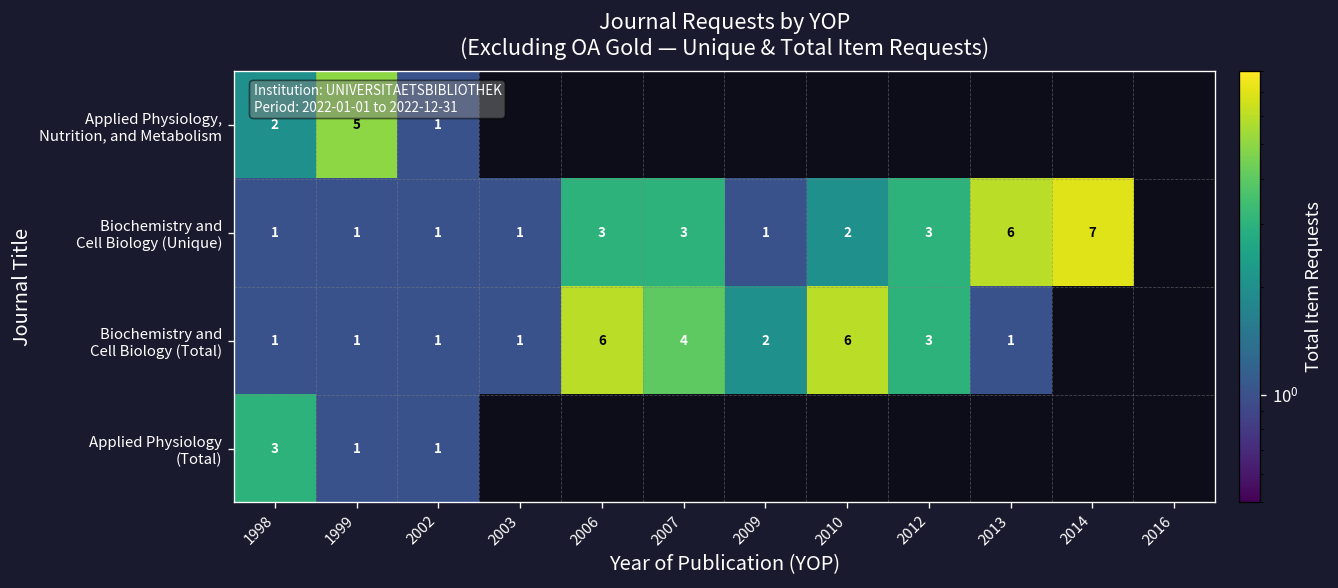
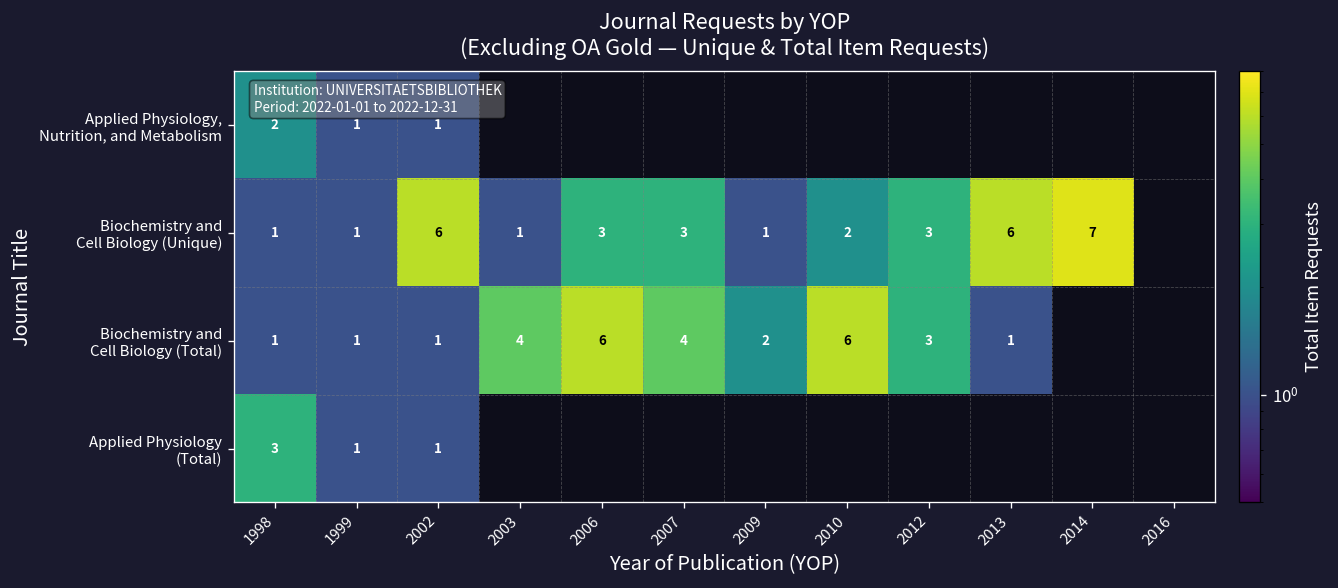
  {
    "Applied Physiology, Nutrition, and Metabolism": {
      "1998": 2,
-     "1999": 5,
+     "1999": 1,
      "2002": 1
    },
    "Biochemistry and Cell Biology (Unique)": {
      "1998": 1,
      "1999": 1,
-     "2002": 1,
+     "2002": 6,
      "2003": 1,
      "2006": 3,
      "2007": 3,
      "2009": 1,
      "2010": 2,
      "2012": 3,
      "2013": 6,
      "2014": 7
    },
    "Biochemistry and Cell Biology (Total)": {
      "1998": 1,
      "1999": 1,
      "2002": 1,
-     "2003": 1,
+     "2003": 4,
      "2006": 6,
      "2007": 4,
      "2009": 2,
      "2010": 6,
      "2012": 3,
      "2013": 1
    },
    "Applied Physiology (Total)": {
      "1998": 3,
      "1999": 1,
      "2002": 1
    }
  }
